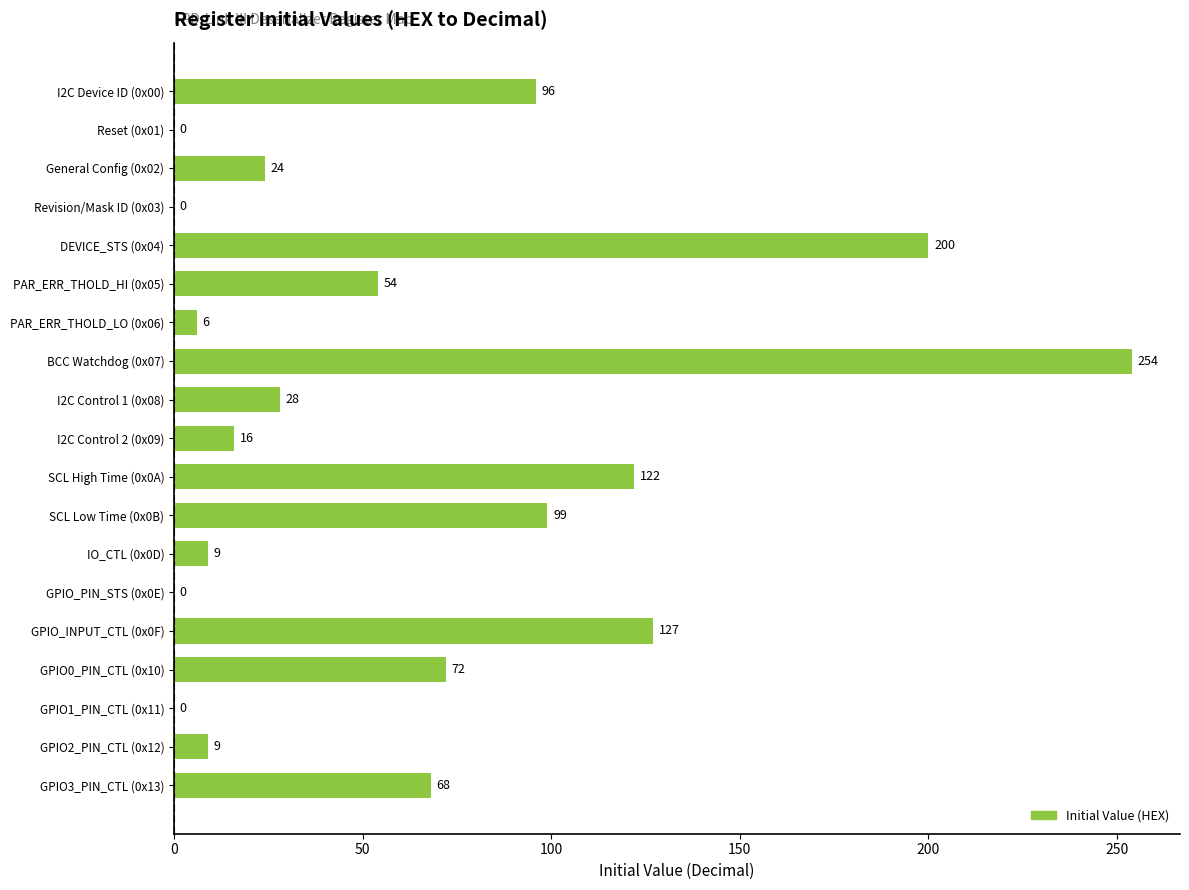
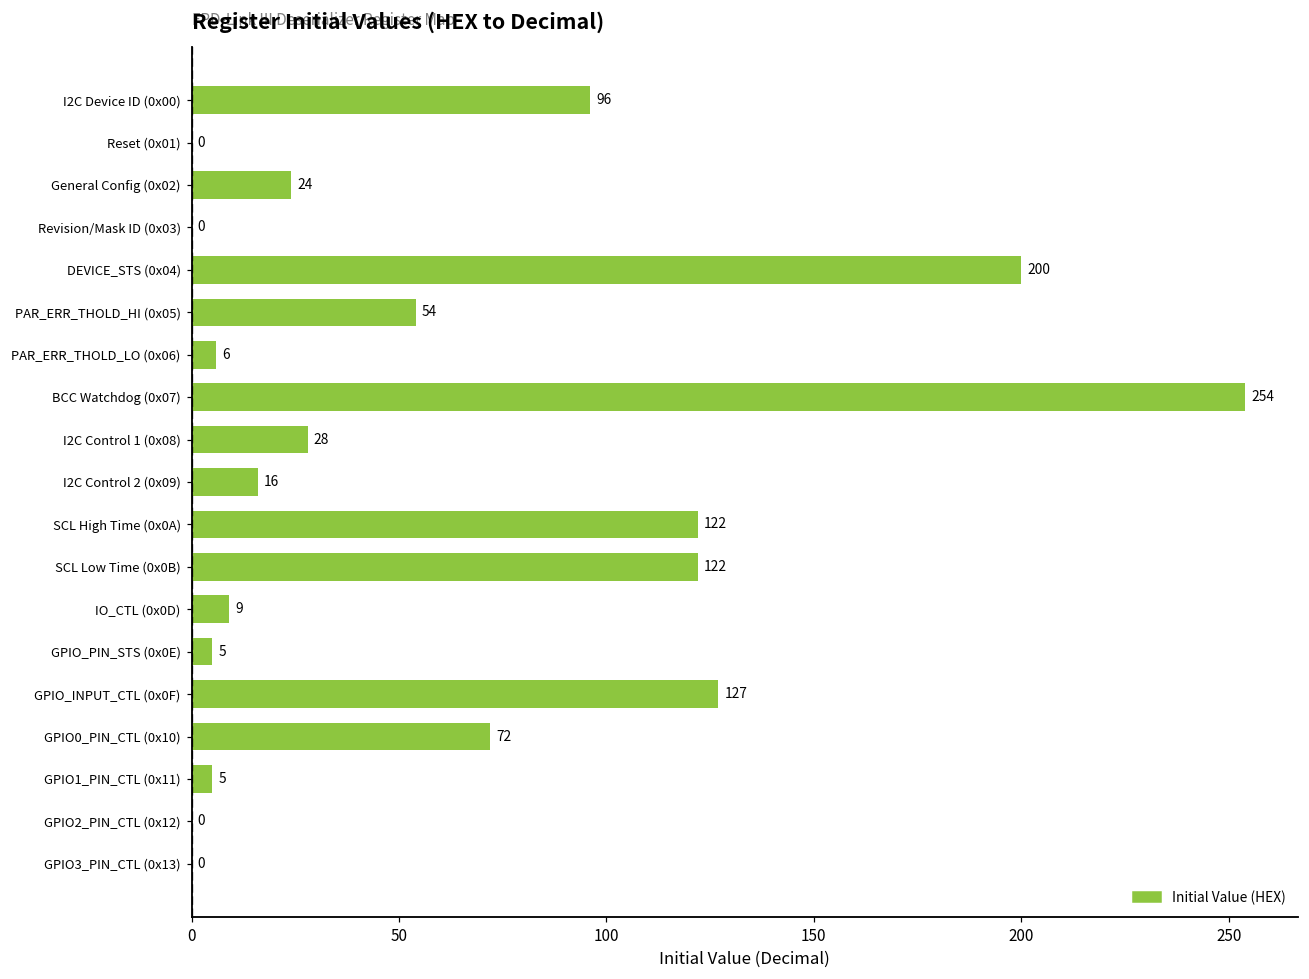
  {
    "I2C Device ID (0x00)": 96,
    "Reset (0x01)": 0,
    "General Config (0x02)": 24,
    "Revision/Mask ID (0x03)": 0,
    "DEVICE_STS (0x04)": 200,
    "PAR_ERR_THOLD_HI (0x05)": 54,
    "PAR_ERR_THOLD_LO (0x06)": 6,
    "BCC Watchdog (0x07)": 254,
    "I2C Control 1 (0x08)": 28,
    "I2C Control 2 (0x09)": 16,
    "SCL High Time (0x0A)": 122,
-   "SCL Low Time (0x0B)": 99,
+   "SCL Low Time (0x0B)": 122,
    "IO_CTL (0x0D)": 9,
-   "GPIO_PIN_STS (0x0E)": 0,
+   "GPIO_PIN_STS (0x0E)": 5,
    "GPIO_INPUT_CTL (0x0F)": 127,
    "GPIO0_PIN_CTL (0x10)": 72,
-   "GPIO1_PIN_CTL (0x11)": 0,
-   "GPIO2_PIN_CTL (0x12)": 9,
-   "GPIO3_PIN_CTL (0x13)": 68
+   "GPIO1_PIN_CTL (0x11)": 5,
+   "GPIO2_PIN_CTL (0x12)": 0,
+   "GPIO3_PIN_CTL (0x13)": 0
  }
